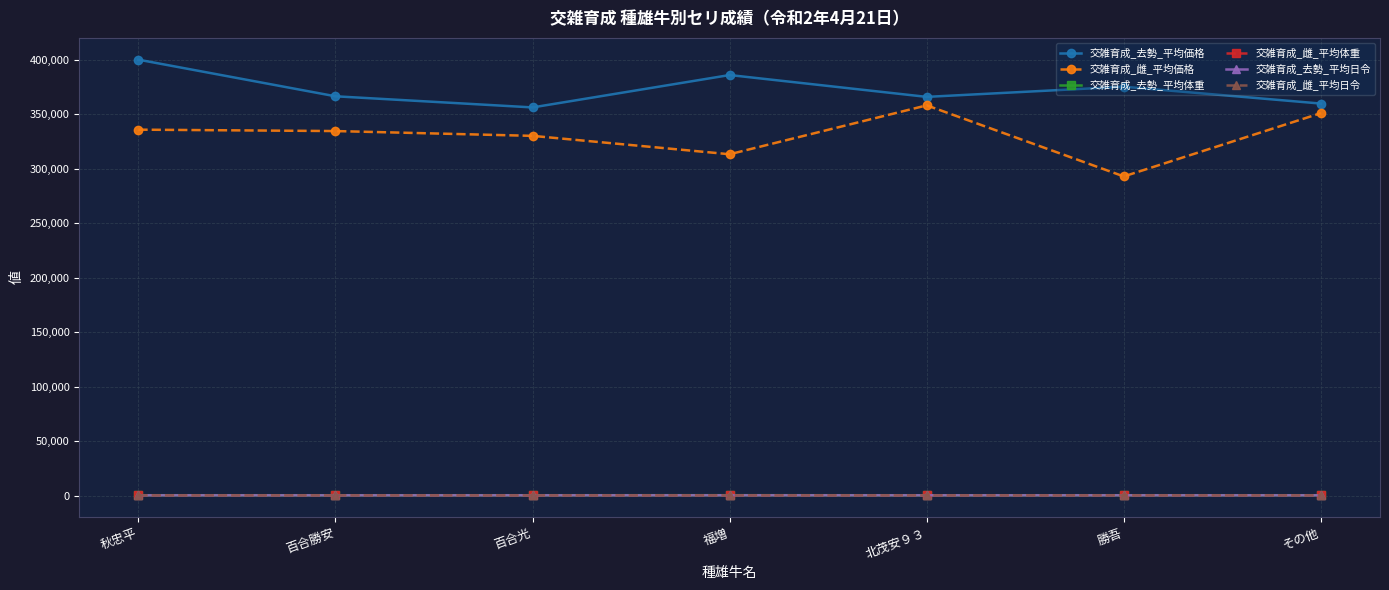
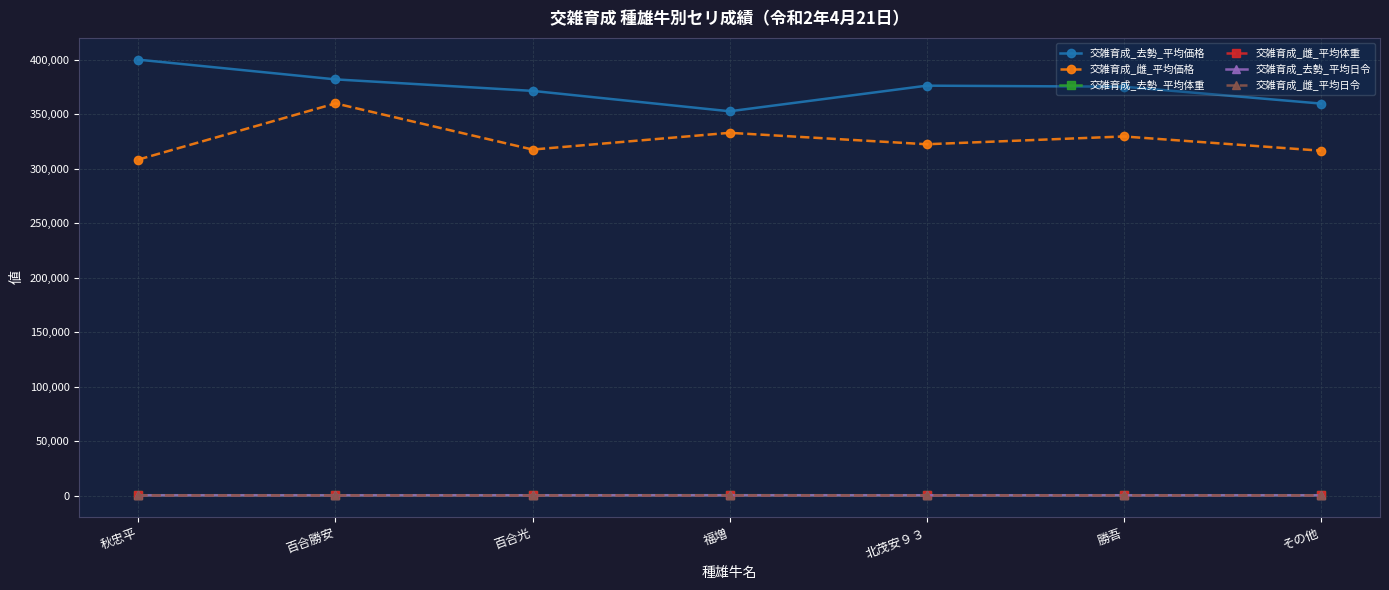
  {
    "交雑育成_去勢_平均価格": {
      "秋忠平": "400,000",
-     "百合勝安": "366,000",
-     "百合光": "356,000",
-     "福増": "386,000",
-     "北茂安９３": "366,000",
+     "百合勝安": "382,000",
+     "百合光": "371,000",
+     "福増": "353,000",
+     "北茂安９３": "376,000",
      "その他": "360,000"
    },
    "交雑育成_雌_平均価格": {
-     "秋忠平": "336,000",
-     "百合勝安": "334,000",
-     "百合光": "330,000",
-     "福増": "313,000",
-     "北茂安９３": "358,000",
-     "勝吾": "293,000",
-     "その他": "351,000"
+     "秋忠平": "308,000",
+     "百合勝安": "360,000",
+     "百合光": "317,000",
+     "福増": "333,000",
+     "北茂安９３": "322,000",
+     "勝吾": "329,000",
+     "その他": "316,000"
    },
    "交雑育成_雌_平均日令": {
      "秋忠平": "0",
      "百合勝安": "0",
      "百合光": "0",
      "福増": "0",
      "北茂安９３": "0",
      "勝吾": "0",
      "その他": "0"
    }
  }
